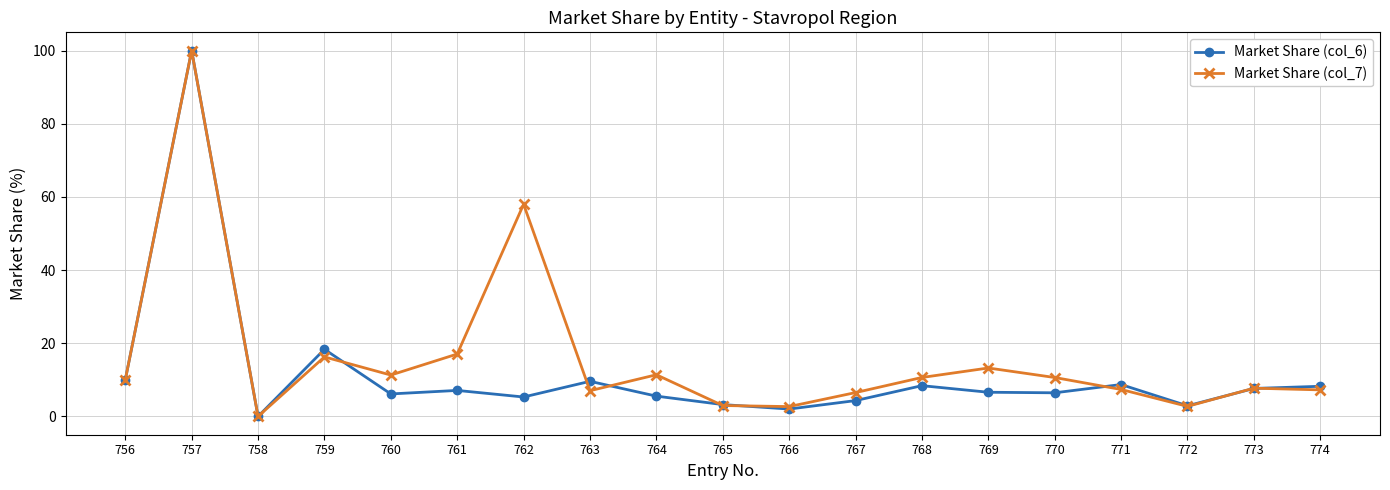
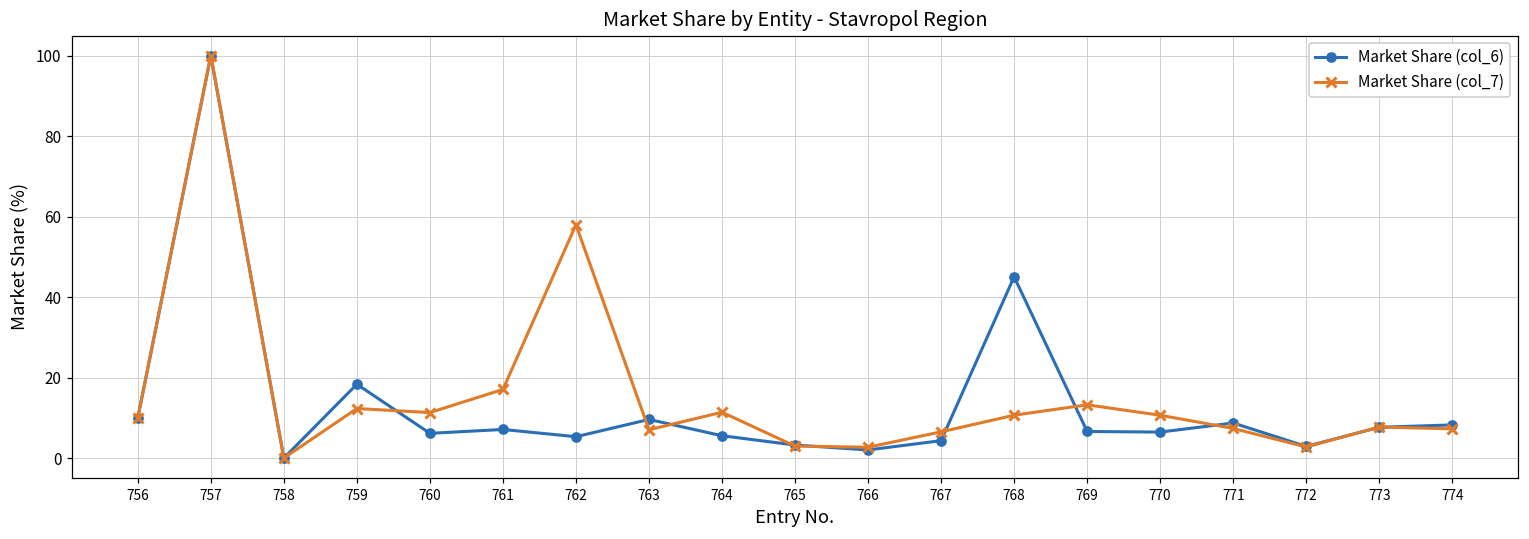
  {
    "Market Share (col_6)": {
      "759": 18,
      "760": 6,
      "761": 7,
      "762": 5,
      "763": 10,
      "764": 6,
      "767": 4,
-     "768": 8,
+     "768": 45,
      "769": 7,
      "770": 6,
      "771": 9,
      "774": 8
    },
    "Market Share (col_7)": {
-     "759": 16,
+     "759": 12,
      "760": 11,
      "761": 17,
      "762": 58,
      "763": 7,
      "764": 11,
      "767": 7,
      "768": 11,
      "769": 13,
      "770": 11,
      "771": 7,
      "774": 7
    }
  }
